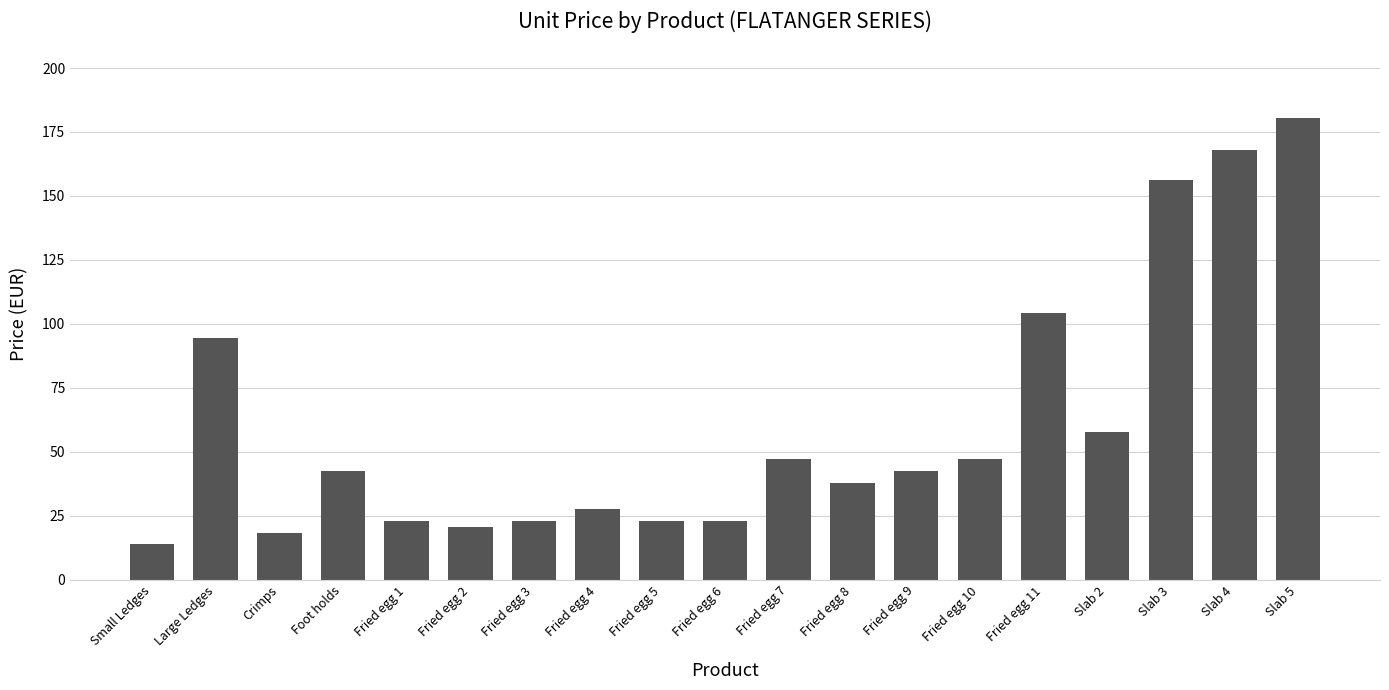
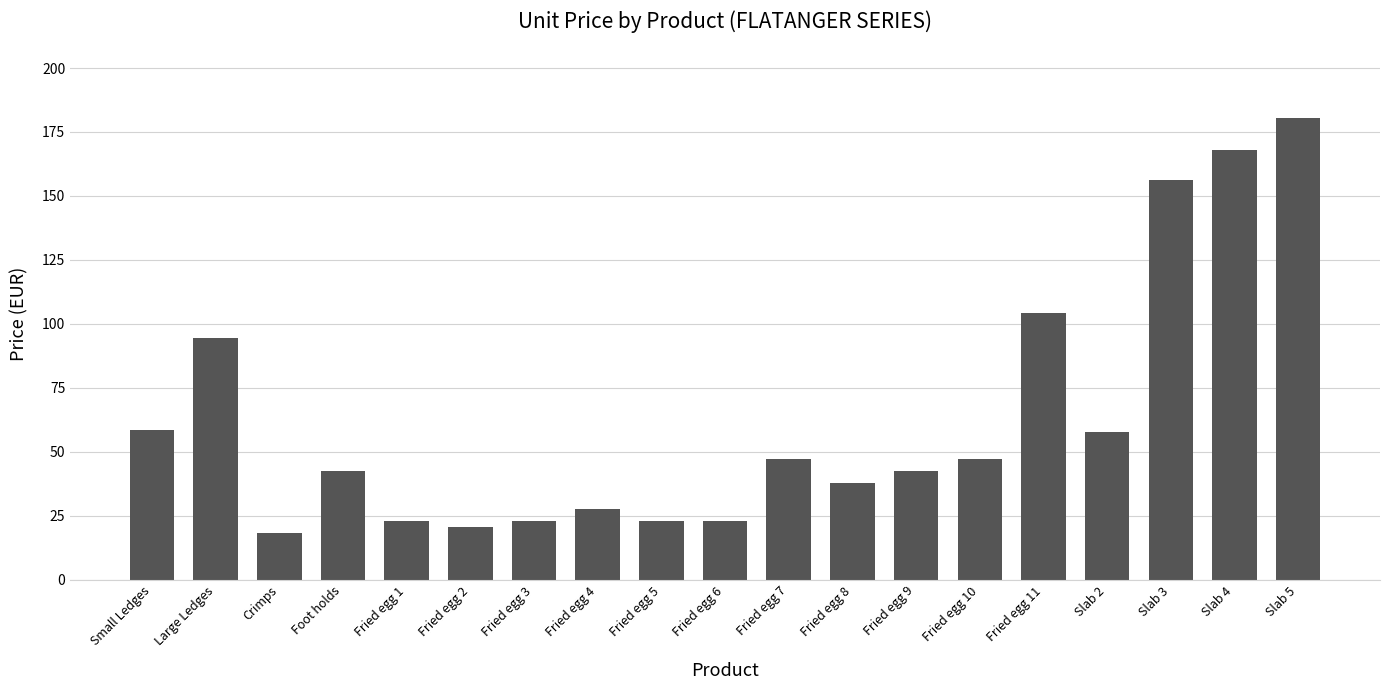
  {
-   "Small Ledges": 14,
+   "Small Ledges": 59,
    "Large Ledges": 94,
    "Crimps": 18,
    "Foot holds": 43,
    "Fried egg 1": 23,
    "Fried egg 2": 21,
    "Fried egg 3": 23,
    "Fried egg 4": 28,
    "Fried egg 5": 23,
    "Fried egg 6": 23,
    "Fried egg 7": 47,
    "Fried egg 8": 38,
    "Fried egg 9": 43,
    "Fried egg 10": 47,
    "Fried egg 11": 104,
    "Slab 2": 58,
    "Slab 3": 156,
    "Slab 4": 168,
    "Slab 5": 181
  }
